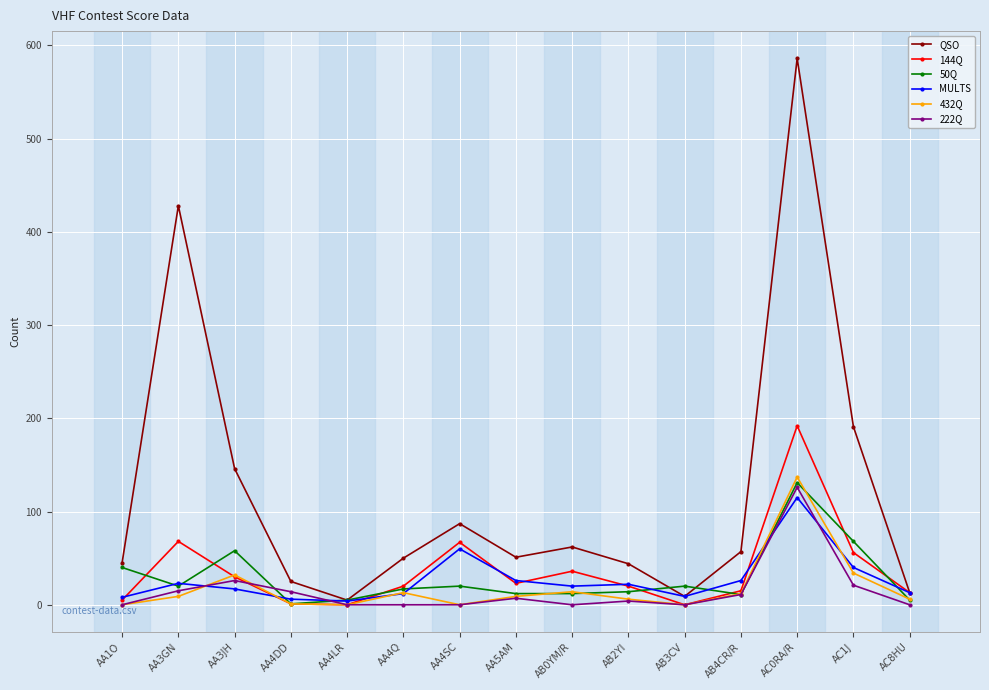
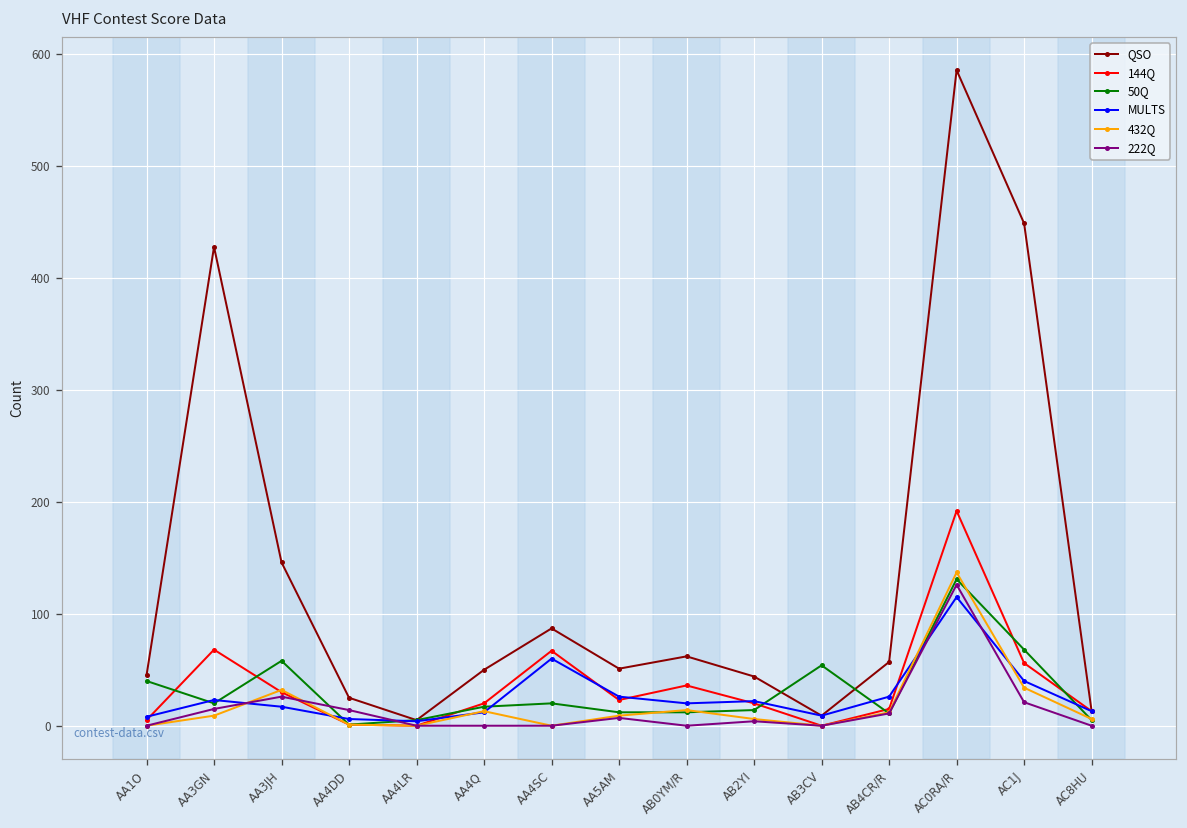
  {
    "QSO": {
      "AA1O": 50,
      "AA3GN": 430,
      "AA3JH": 150,
      "AA4DD": 30,
      "AA4Q": 50,
      "AA4SC": 90,
      "AA5AM": 50,
      "AB0YM/R": 60,
      "AB2YI": 40,
      "AB4CR/R": 60,
      "AC0RA/R": 590,
-     "AC1J": 190
+     "AC1J": 450
    },
    "144Q": {
      "AA1O": 10,
      "AA3GN": 70,
      "AA4Q": 20,
      "AA4SC": 70,
      "AA5AM": 20,
      "AB0YM/R": 40,
      "AB4CR/R": 20,
      "AC0RA/R": 190,
      "AC1J": 60
    },
    "50Q": {
      "AA1O": 40,
      "AA3GN": 20,
      "AA3JH": 60,
      "AA4Q": 20,
      "AA4SC": 20,
      "AA5AM": 10,
      "AB2YI": 10,
-     "AB3CV": 20,
+     "AB3CV": 50,
      "AC0RA/R": 130,
      "AC1J": 70
    },
    "MULTS": {
      "AA1O": 10,
      "AA3GN": 20,
      "AA3JH": 20,
      "AA4DD": 10,
      "AA4SC": 60,
      "AA5AM": 30,
      "AB0YM/R": 20,
      "AB4CR/R": 30,
      "AC0RA/R": 120,
      "AC1J": 40
    },
    "432Q": {
      "AA3GN": 10,
      "AC0RA/R": 140,
      "AC1J": 30
    },
    "222Q": {
      "AA3GN": 20,
      "AA3JH": 30,
      "AA4DD": 10,
      "AA4Q": 0,
      "AB0YM/R": 0,
      "AC0RA/R": 130,
      "AC1J": 20,
      "AC8HU": 0
    }
  }
